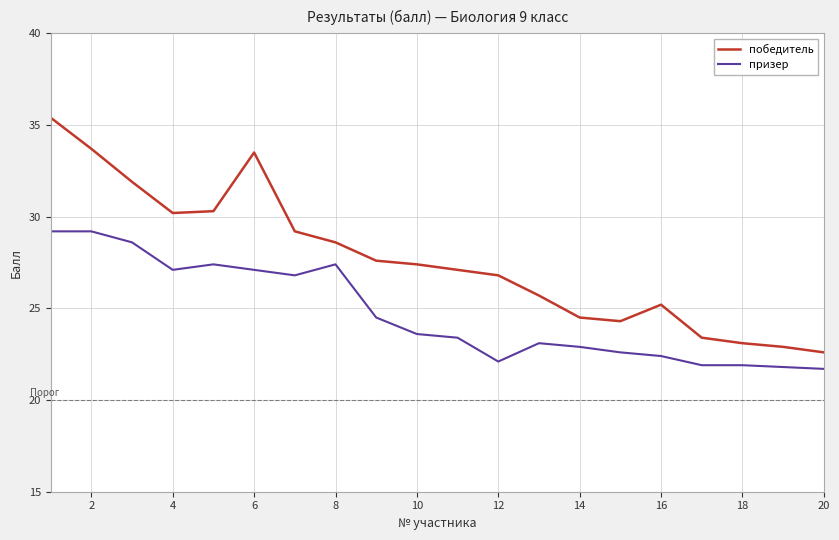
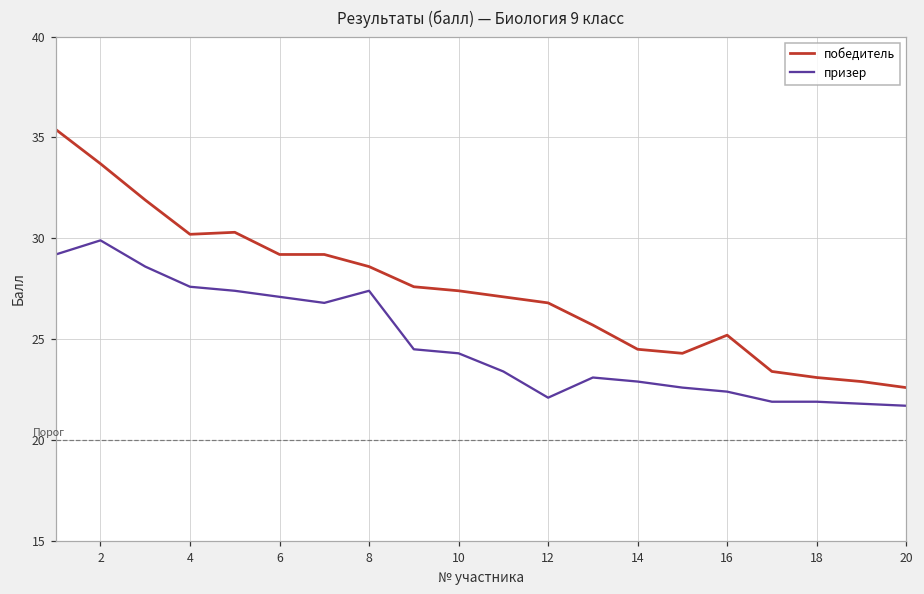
  {
    "победитель": {
      "2": 33.7,
      "4": 30.2,
-     "6": 33.5,
+     "6": 29.2,
      "8": 28.6,
      "10": 27.4,
      "12": 26.8,
      "14": 24.5,
      "16": 25.2,
      "18": 23.1,
      "20": 22.6
    },
    "призер": {
-     "2": 29.2,
-     "4": 27.1,
+     "2": 29.9,
+     "4": 27.6,
      "6": 27.1,
      "8": 27.4,
-     "10": 23.6,
+     "10": 24.3,
      "12": 22.1,
      "14": 22.9,
      "16": 22.4,
      "18": 21.9,
      "20": 21.7
    }
  }
